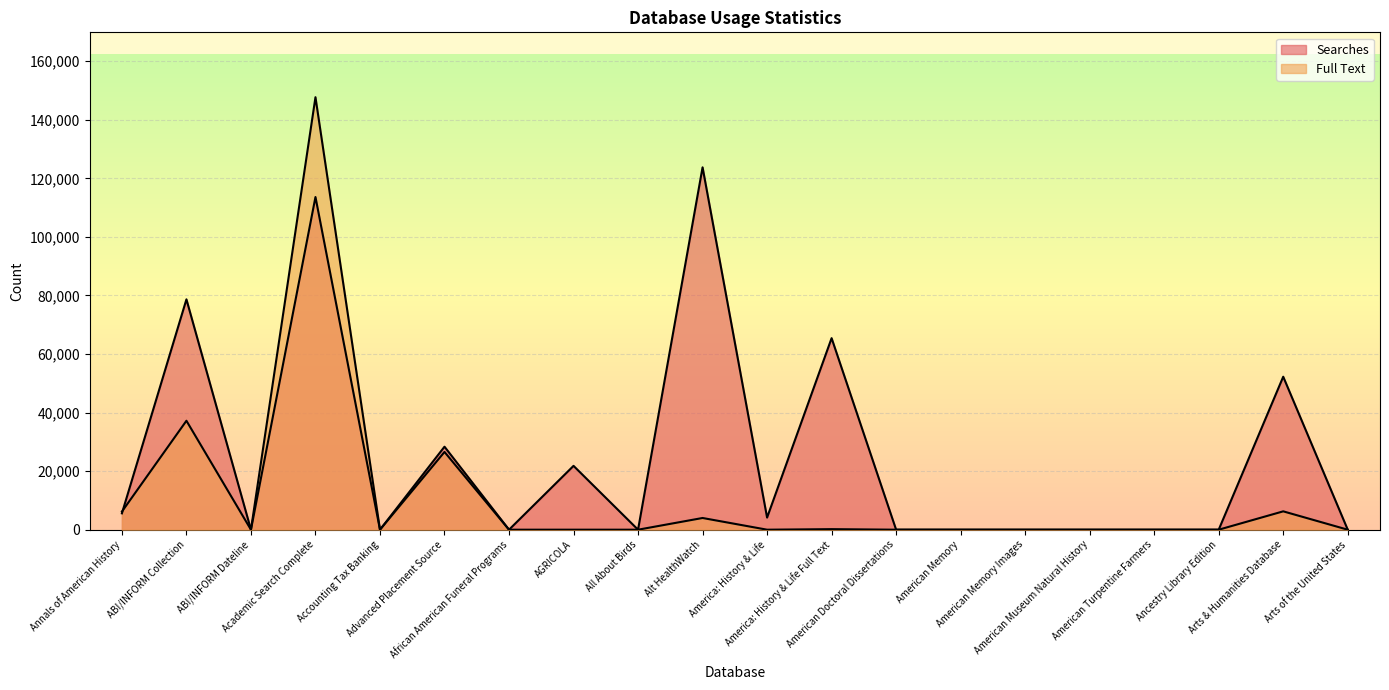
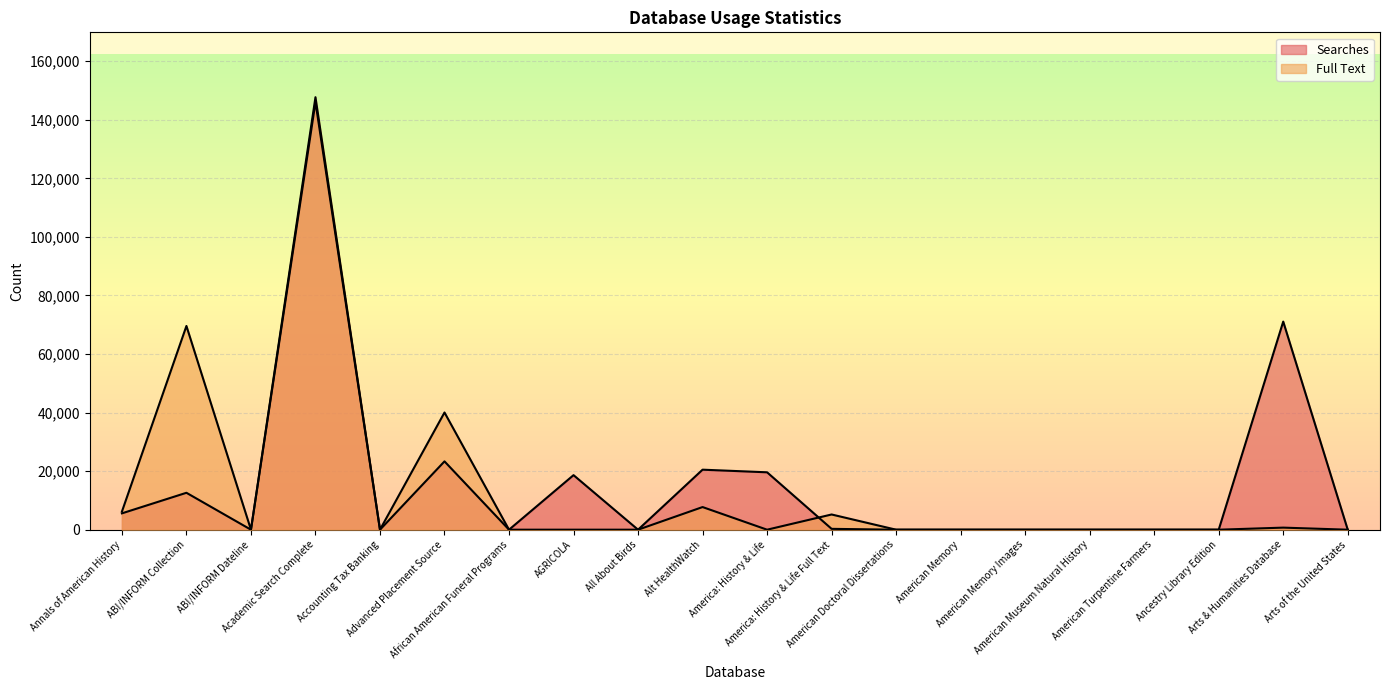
  {
    "Searches": {
-     "ABI/INFORM Collection": "79,000",
-     "Academic Search Complete": "114,000",
-     "Advanced Placement Source": "28,000",
-     "AGRICOLA": "22,000",
-     "Alt HealthWatch": "124,000",
-     "America: History & Life": "4,000",
-     "America: History & Life Full Text": "65,000",
-     "Arts & Humanities Database": "52,000"
+     "ABI/INFORM Collection": "13,000",
+     "Academic Search Complete": "146,000",
+     "Advanced Placement Source": "23,000",
+     "AGRICOLA": "19,000",
+     "Alt HealthWatch": "20,000",
+     "America: History & Life": "20,000",
+     "America: History & Life Full Text": "0",
+     "Arts & Humanities Database": "71,000"
    },
    "Full Text": {
-     "ABI/INFORM Collection": "37,000",
+     "ABI/INFORM Collection": "70,000",
      "Academic Search Complete": "148,000",
-     "Advanced Placement Source": "27,000",
+     "Advanced Placement Source": "40,000",
      "AGRICOLA": "0",
-     "Alt HealthWatch": "4,000",
+     "Alt HealthWatch": "8,000",
      "America: History & Life": "0",
-     "America: History & Life Full Text": "0",
-     "Arts & Humanities Database": "6,000"
+     "America: History & Life Full Text": "5,000",
+     "Arts & Humanities Database": "1,000"
    }
  }
